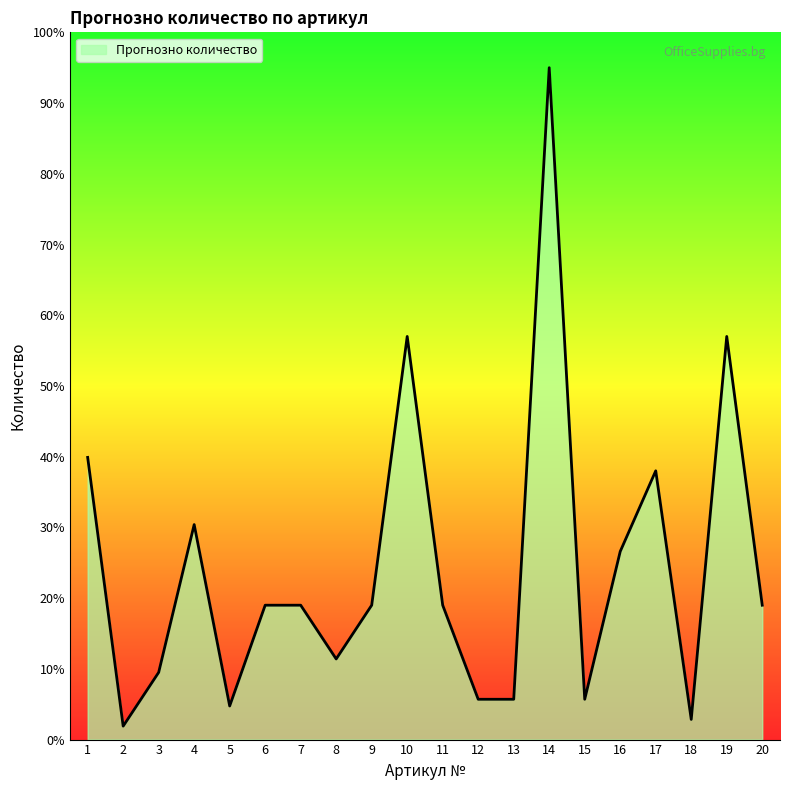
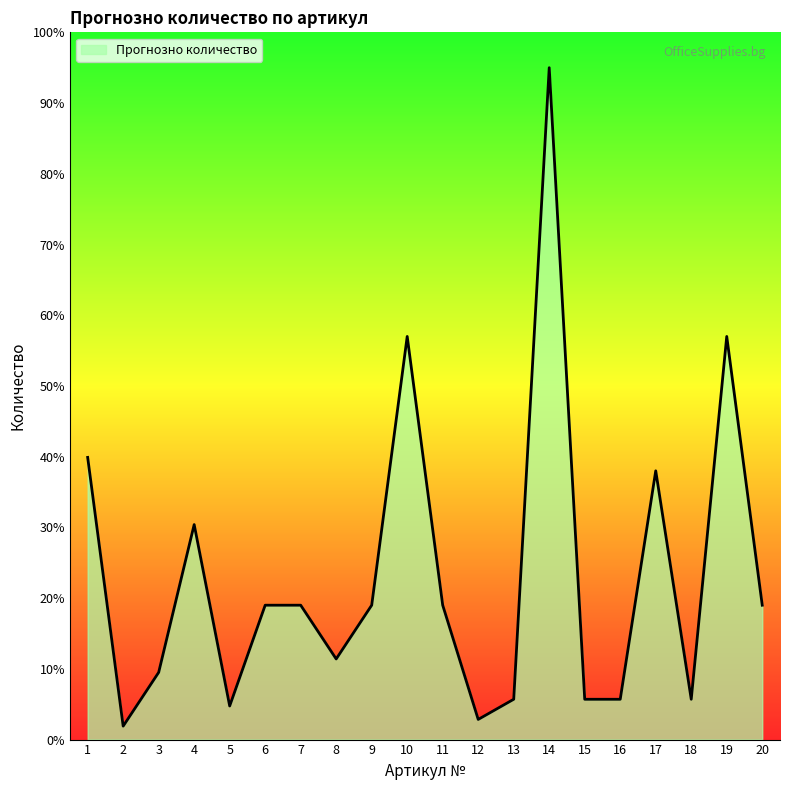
  {
    "1": "40%",
    "2": "2%",
    "3": "10%",
    "4": "30%",
    "5": "5%",
    "6": "19%",
    "7": "19%",
    "8": "11%",
    "9": "19%",
    "10": "57%",
    "11": "19%",
-   "12": "6%",
+   "12": "3%",
    "13": "6%",
    "14": "95%",
    "15": "6%",
-   "16": "27%",
+   "16": "6%",
    "17": "38%",
-   "18": "3%",
+   "18": "6%",
    "19": "57%",
    "20": "19%"
  }
